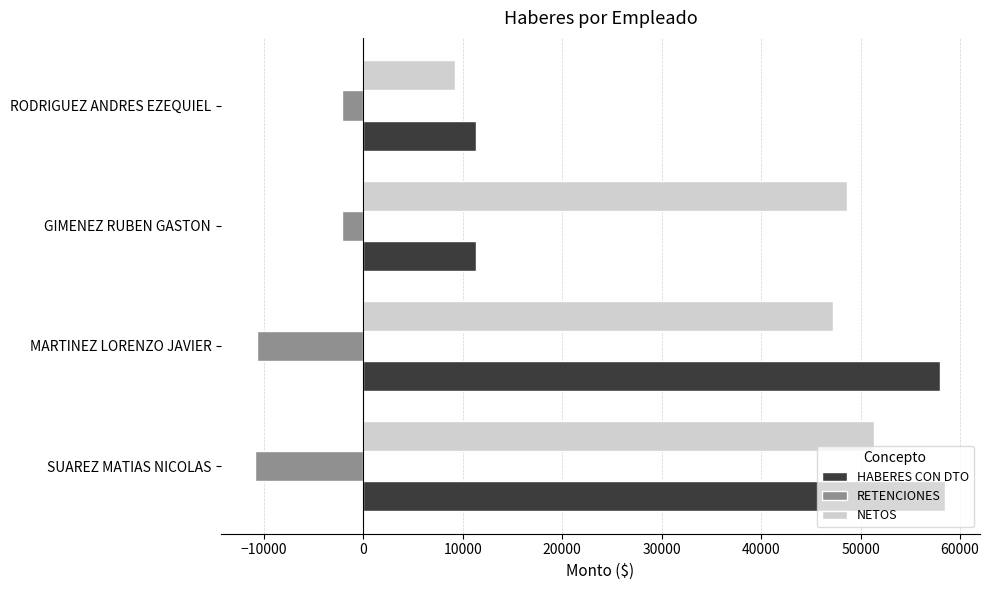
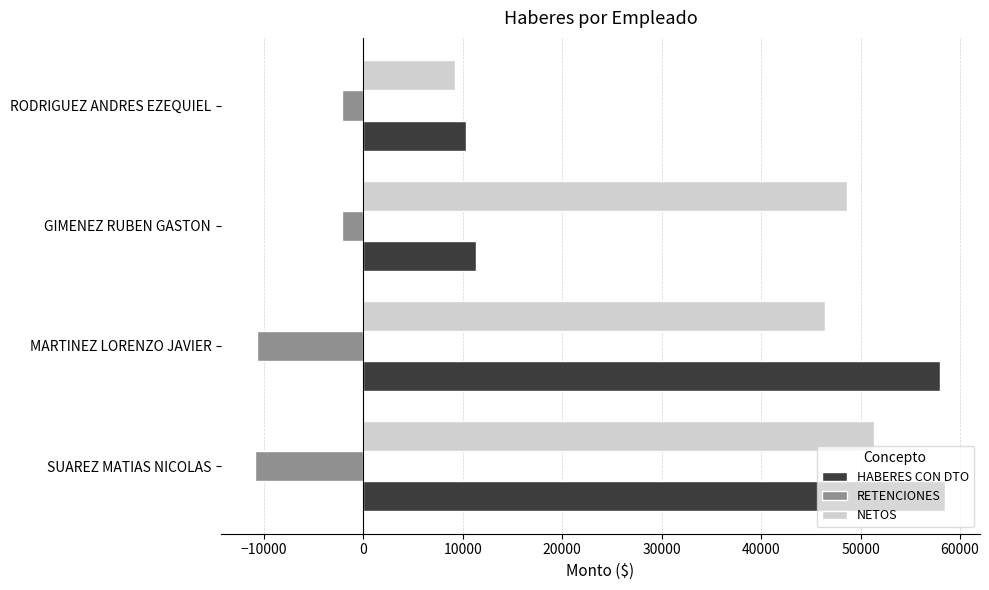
  {
    "HABERES CON DTO": {
-     "RODRIGUEZ ANDRES EZEQUIEL": 11000,
+     "RODRIGUEZ ANDRES EZEQUIEL": 10000,
      "GIMENEZ RUBEN GASTON": 11000,
      "MARTINEZ LORENZO JAVIER": 58000
    },
    "RETENCIONES": {
      "RODRIGUEZ ANDRES EZEQUIEL": -2000,
      "GIMENEZ RUBEN GASTON": -2000,
      "MARTINEZ LORENZO JAVIER": -11000,
      "SUAREZ MATIAS NICOLAS": -11000
    },
    "NETOS": {
      "RODRIGUEZ ANDRES EZEQUIEL": 9000,
      "GIMENEZ RUBEN GASTON": 49000,
-     "MARTINEZ LORENZO JAVIER": 47000,
+     "MARTINEZ LORENZO JAVIER": 46000,
      "SUAREZ MATIAS NICOLAS": 51000
    }
  }
